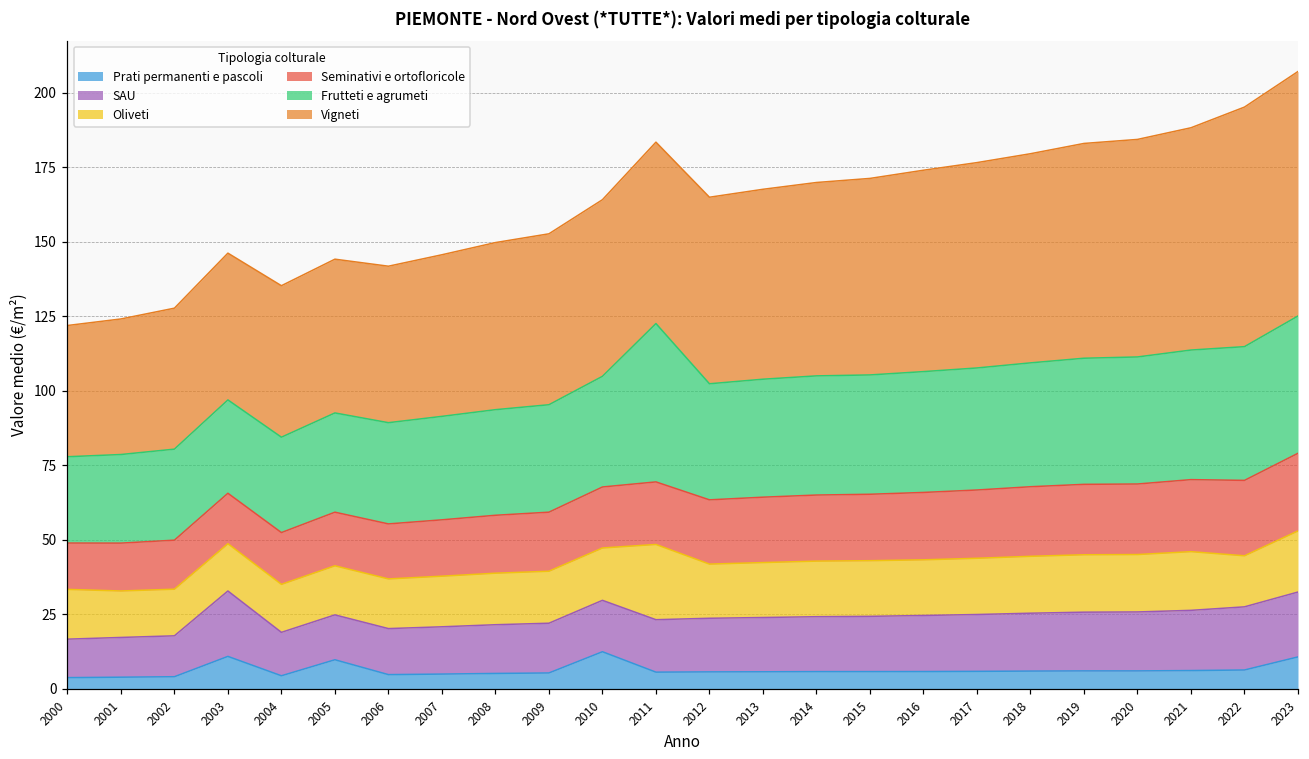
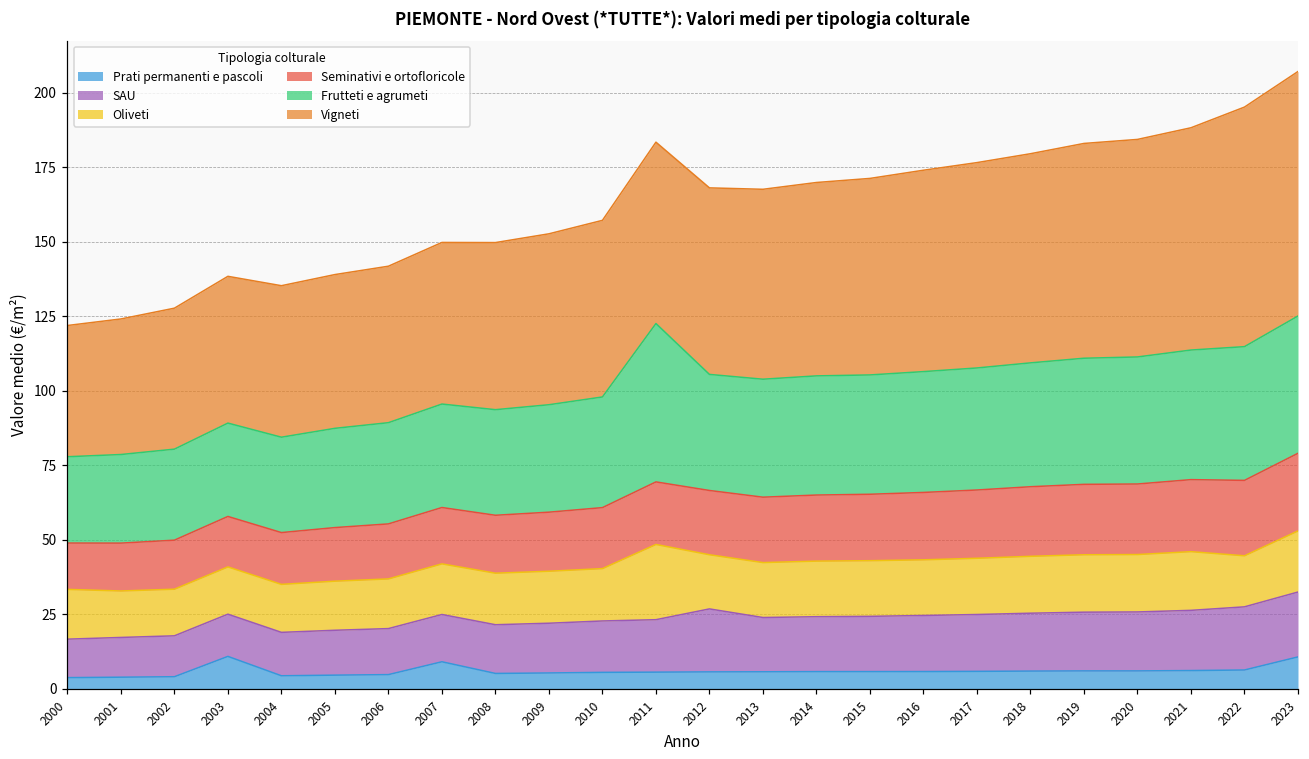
  {
    "Prati permanenti e pascoli": {
      "2000": 4,
      "2001": 4,
      "2002": 4,
      "2003": 11,
      "2004": 4,
-     "2005": 10,
+     "2005": 5,
      "2006": 5,
-     "2007": 5,
+     "2007": 9,
      "2008": 5,
      "2009": 5,
-     "2010": 12,
+     "2010": 5,
      "2011": 6,
      "2012": 6,
      "2013": 6,
      "2014": 6,
      "2015": 6,
      "2016": 6,
      "2017": 6,
      "2018": 6,
      "2019": 6,
      "2020": 6,
      "2021": 6,
      "2022": 6,
      "2023": 11
    },
    "SAU": {
      "2000": 13,
      "2001": 13,
      "2002": 14,
-     "2003": 22,
+     "2003": 14,
      "2004": 15,
      "2005": 15,
      "2006": 15,
      "2007": 16,
      "2008": 16,
      "2009": 17,
      "2010": 17,
      "2011": 18,
-     "2012": 18,
+     "2012": 21,
      "2013": 18,
      "2014": 18,
      "2015": 19,
      "2016": 19,
      "2017": 19,
      "2018": 19,
      "2019": 20,
      "2020": 20,
      "2021": 20,
      "2022": 21,
      "2023": 22
    },
    "Oliveti": {
      "2000": 17,
      "2001": 16,
      "2002": 16,
      "2003": 16,
      "2004": 16,
      "2005": 16,
      "2006": 17,
      "2007": 17,
      "2008": 17,
      "2009": 17,
      "2010": 18,
      "2011": 25,
      "2012": 18,
      "2013": 18,
      "2014": 19,
      "2015": 19,
      "2016": 19,
      "2017": 19,
      "2018": 19,
      "2019": 19,
      "2020": 19,
      "2021": 20,
      "2022": 17,
      "2023": 21
    },
    "Frutteti e agrumeti": {
      "2000": 29,
      "2001": 30,
      "2002": 31,
      "2003": 31,
      "2004": 32,
      "2005": 33,
      "2006": 34,
      "2007": 35,
      "2008": 35,
      "2009": 36,
      "2010": 37,
      "2011": 53,
      "2012": 39,
      "2013": 40,
      "2014": 40,
      "2015": 40,
      "2016": 41,
      "2017": 41,
      "2018": 42,
      "2019": 42,
      "2020": 43,
      "2021": 44,
      "2022": 45,
      "2023": 46
    }
  }
